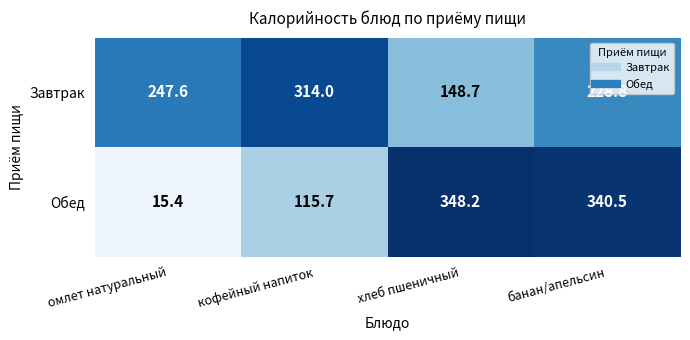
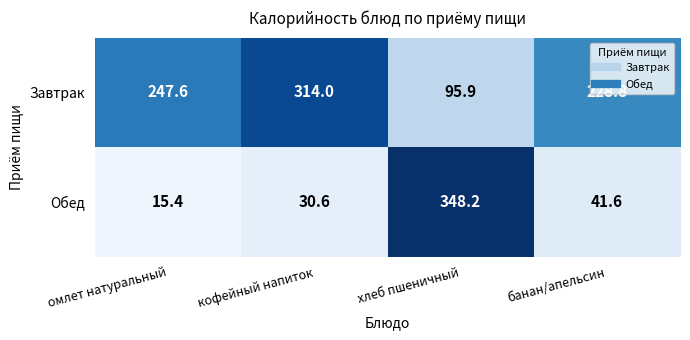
  {
    "Завтрак": {
      "омлет натуральный": 247.6,
      "кофейный напиток": 314.0,
-     "хлеб пшеничный": 148.7
+     "хлеб пшеничный": 95.9
    },
    "Обед": {
      "омлет натуральный": 15.4,
-     "кофейный напиток": 115.7,
+     "кофейный напиток": 30.6,
      "хлеб пшеничный": 348.2,
-     "банан/апельсин": 340.5
+     "банан/апельсин": 41.6
    }
  }
